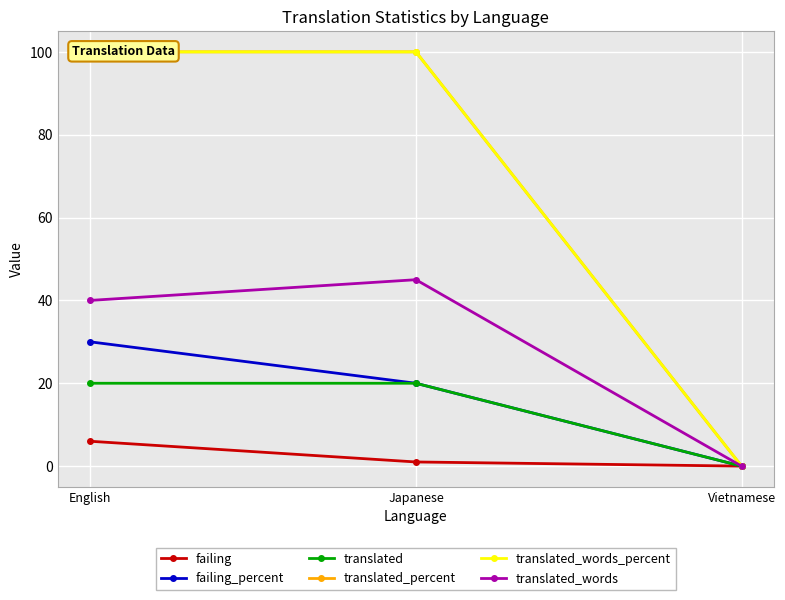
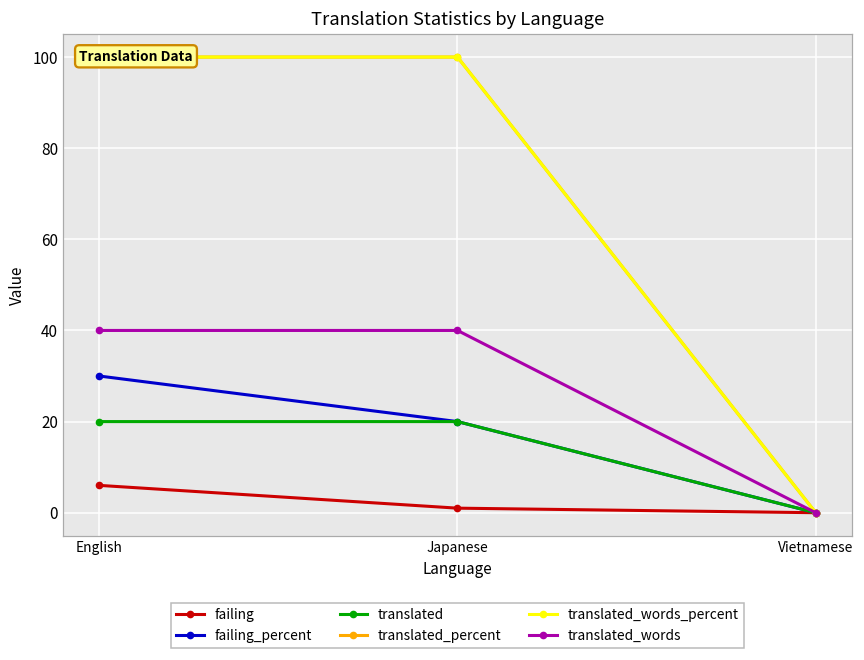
  {
    "failing": {
      "English": 6,
      "Japanese": 1
    },
    "failing_percent": {
      "English": 30
    },
    "translated": {
      "English": 20
    },
    "translated_words_percent": {
      "Japanese": 100
    },
    "translated_words": {
      "English": 40,
-     "Japanese": 45
+     "Japanese": 40
    }
  }
